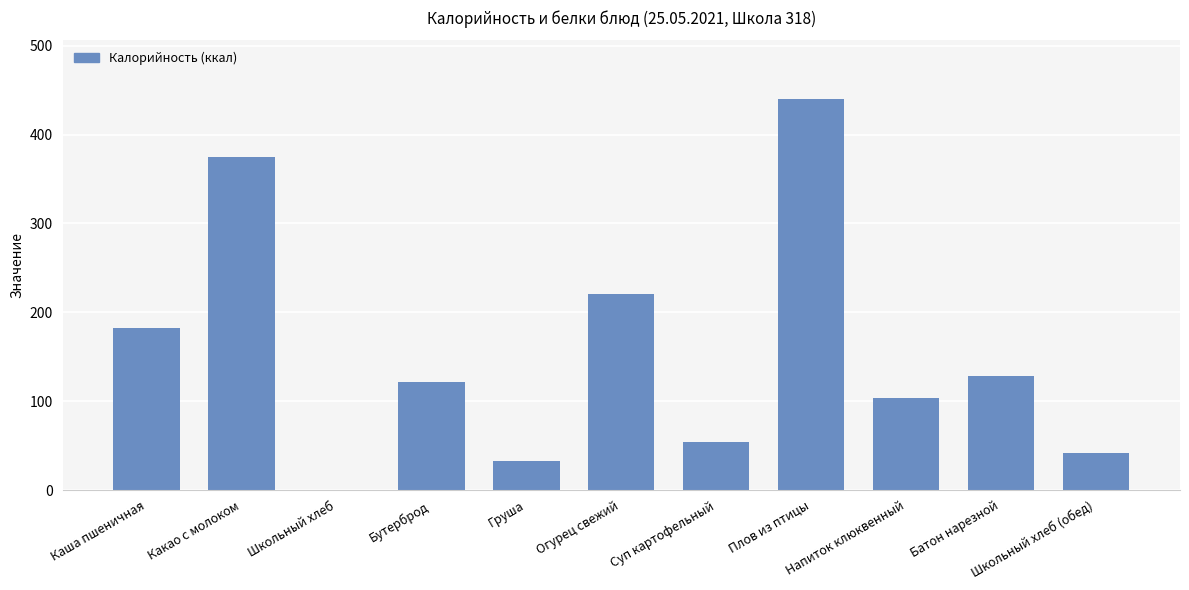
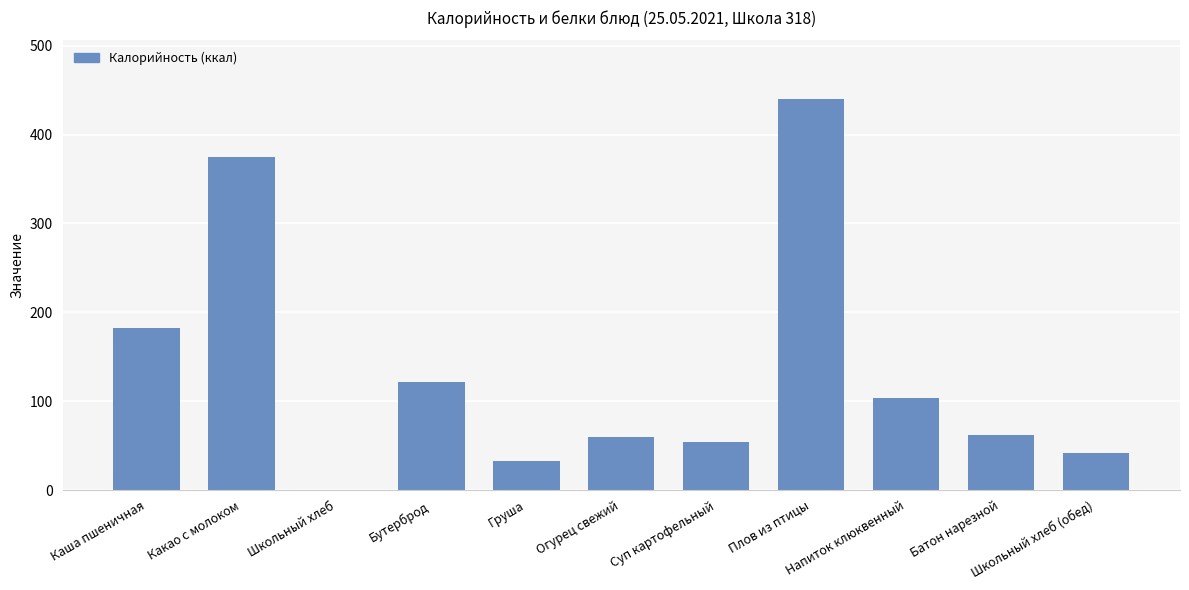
  {
    "Каша пшеничная": 180,
    "Какао с молоком": 380,
    "Школьный хлеб": 0,
    "Бутерброд": 120,
    "Груша": 30,
-   "Огурец свежий": 220,
+   "Огурец свежий": 60,
    "Суп картофельный": 50,
    "Плов из птицы": 440,
    "Напиток клюквенный": 100,
-   "Батон нарезной": 130,
+   "Батон нарезной": 60,
    "Школьный хлеб (обед)": 40
  }
